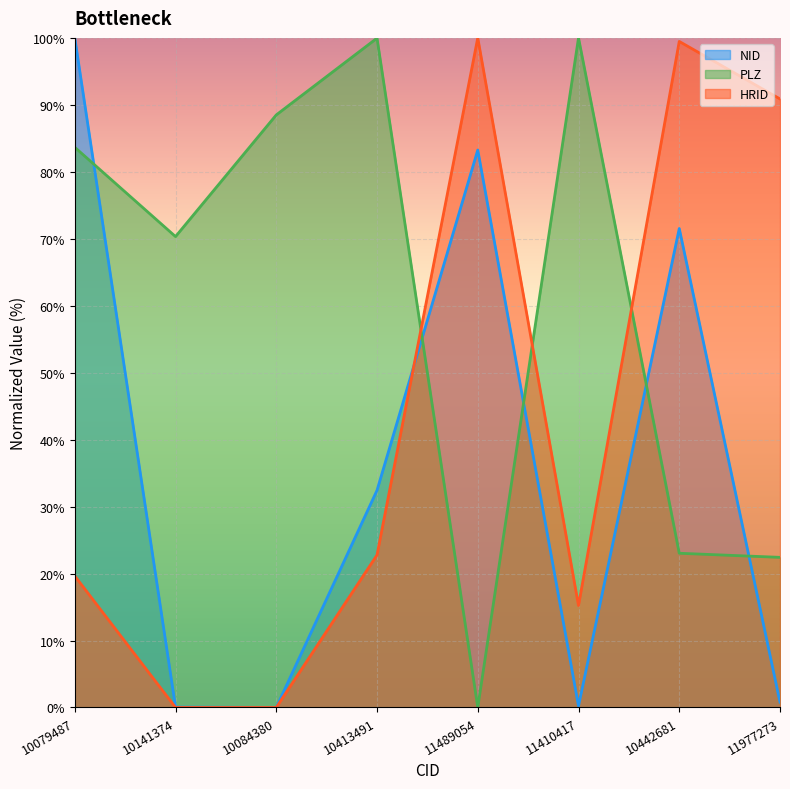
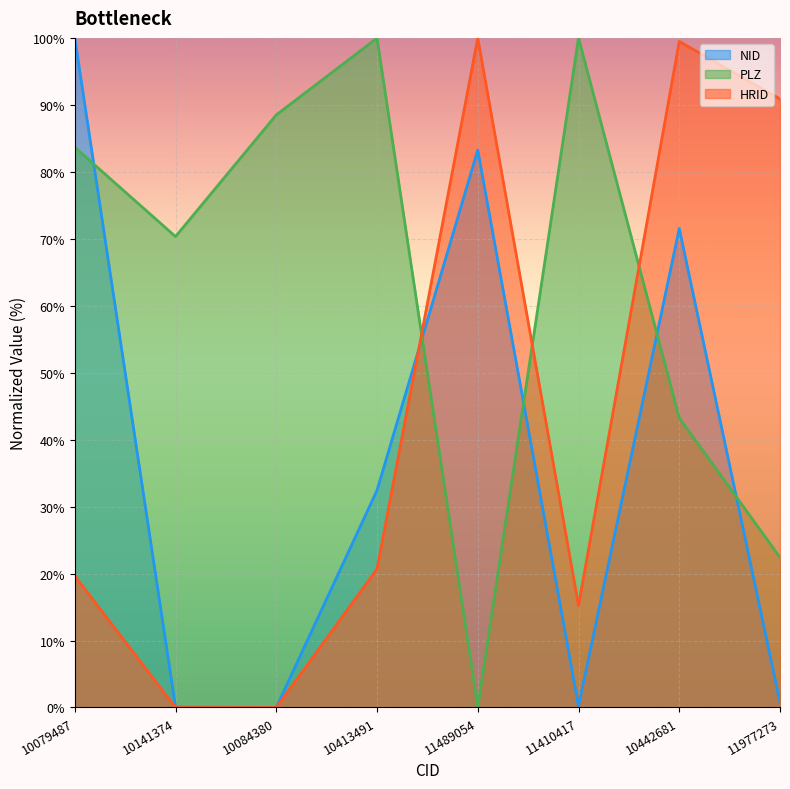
  {
    "NID": {
      "10079487": "100%",
      "10413491": "32%",
      "11489054": "83%",
      "11410417": "0%",
      "10442681": "72%",
      "11977273": "1%"
    },
    "PLZ": {
      "10079487": "84%",
      "10141374": "70%",
      "10084380": "88%",
      "10413491": "100%",
      "11489054": "0%",
      "11410417": "100%",
-     "10442681": "23%",
+     "10442681": "43%",
      "11977273": "22%"
    },
    "HRID": {
      "10079487": "20%",
-     "10413491": "23%",
+     "10413491": "21%",
      "11489054": "100%",
      "11410417": "15%",
      "10442681": "99%",
      "11977273": "91%"
    }
  }
